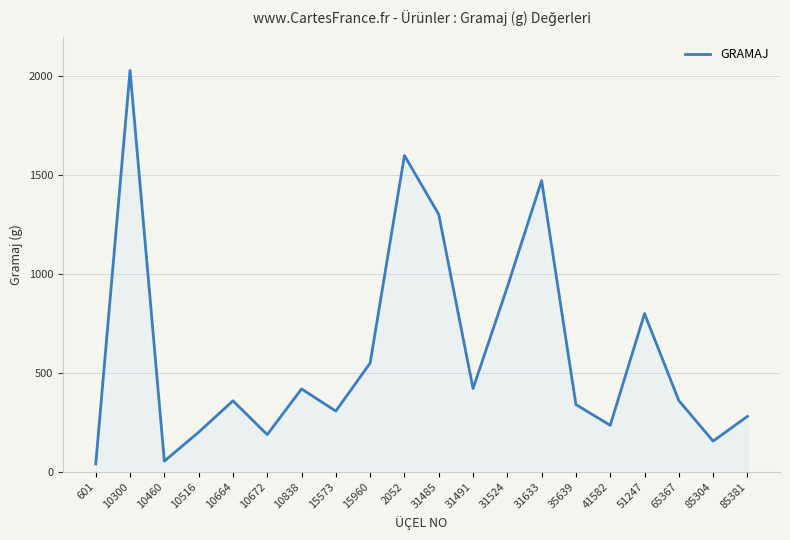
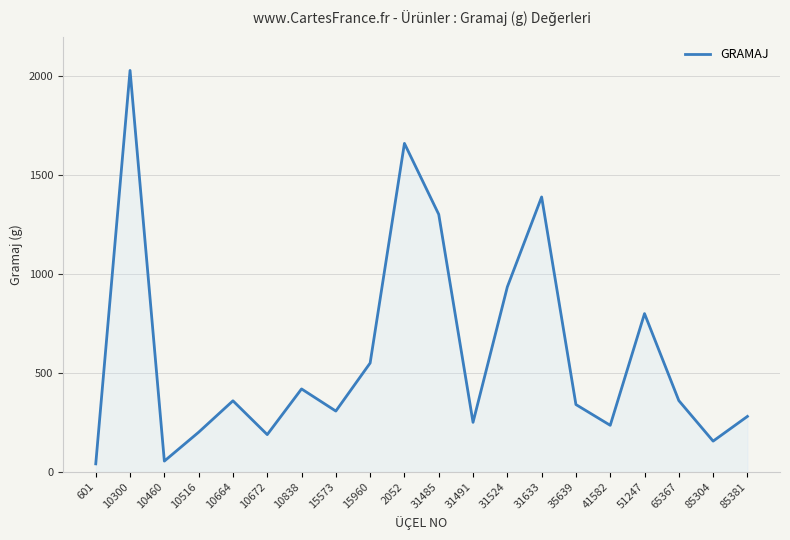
  {
    "601": 40,
    "10300": 2030,
    "10460": 50,
    "10516": 200,
    "10664": 360,
    "10672": 190,
    "10838": 420,
    "15573": 310,
    "15960": 550,
-   "2052": 1600,
+   "2052": 1660,
    "31485": 1300,
-   "31491": 420,
+   "31491": 250,
    "31524": 940,
-   "31633": 1470,
+   "31633": 1390,
    "35639": 340,
    "41582": 240,
    "51247": 800,
    "65367": 360,
    "85304": 160,
    "85381": 280
  }
